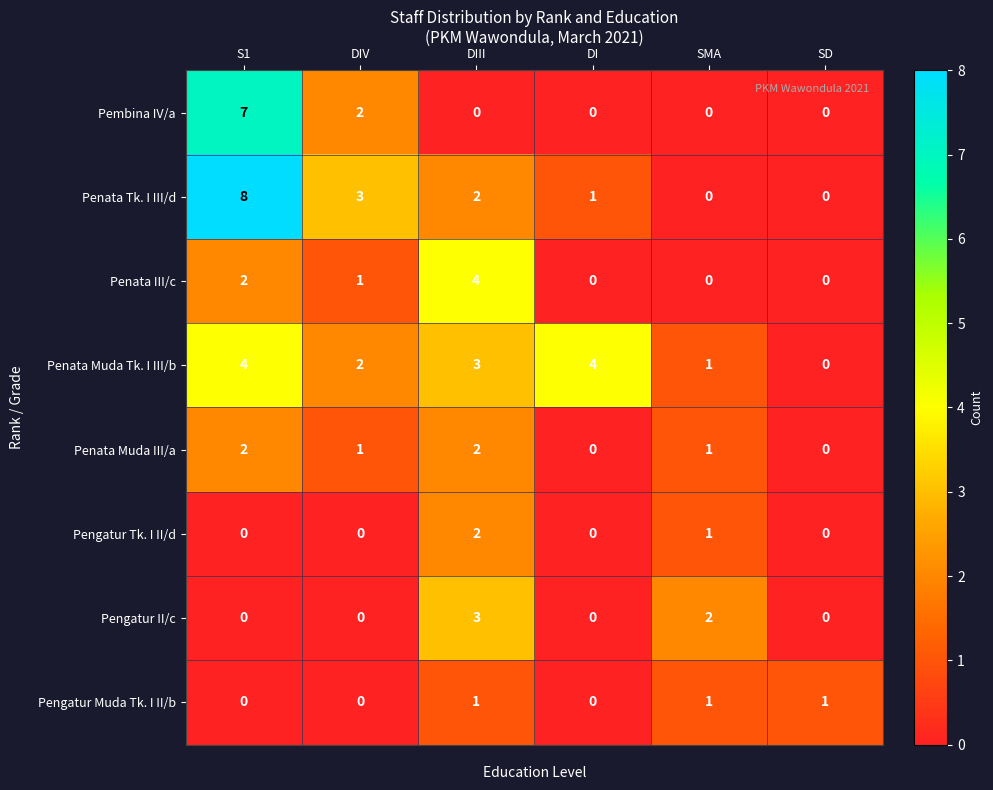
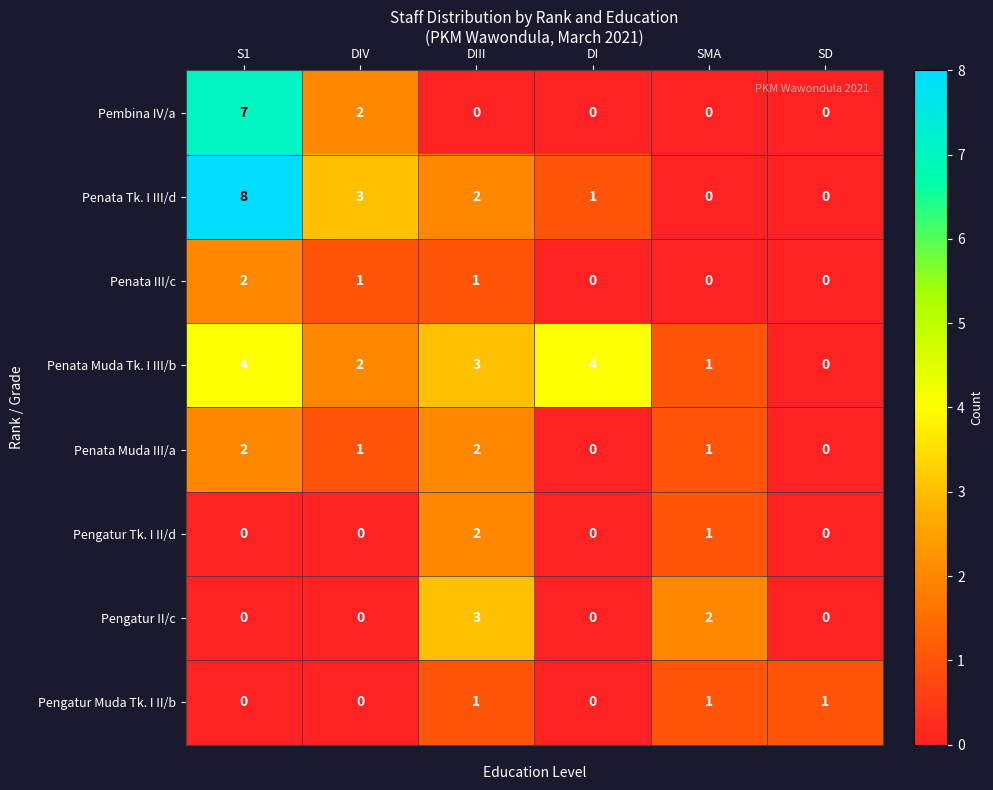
  {
    "Pembina IV/a": {
      "S1": 7,
      "DIV": 2,
      "DIII": 0,
      "DI": 0,
      "SMA": 0
    },
    "Penata Tk. I III/d": {
      "S1": 8,
      "DIV": 3,
      "DIII": 2,
      "DI": 1,
      "SMA": 0,
      "SD": 0
    },
    "Penata III/c": {
      "S1": 2,
      "DIV": 1,
-     "DIII": 4,
+     "DIII": 1,
      "DI": 0,
      "SMA": 0,
      "SD": 0
    },
    "Penata Muda Tk. I III/b": {
      "S1": 4,
      "DIV": 2,
      "DIII": 3,
      "DI": 4,
      "SMA": 1,
      "SD": 0
    },
    "Penata Muda III/a": {
      "S1": 2,
      "DIV": 1,
      "DIII": 2,
      "DI": 0,
      "SMA": 1,
      "SD": 0
    },
    "Pengatur Tk. I II/d": {
      "S1": 0,
      "DIV": 0,
      "DIII": 2,
      "DI": 0,
      "SMA": 1,
      "SD": 0
    },
    "Pengatur II/c": {
      "S1": 0,
      "DIV": 0,
      "DIII": 3,
      "DI": 0,
      "SMA": 2,
      "SD": 0
    },
    "Pengatur Muda Tk. I II/b": {
      "S1": 0,
      "DIV": 0,
      "DIII": 1,
      "DI": 0,
      "SMA": 1,
      "SD": 1
    }
  }
